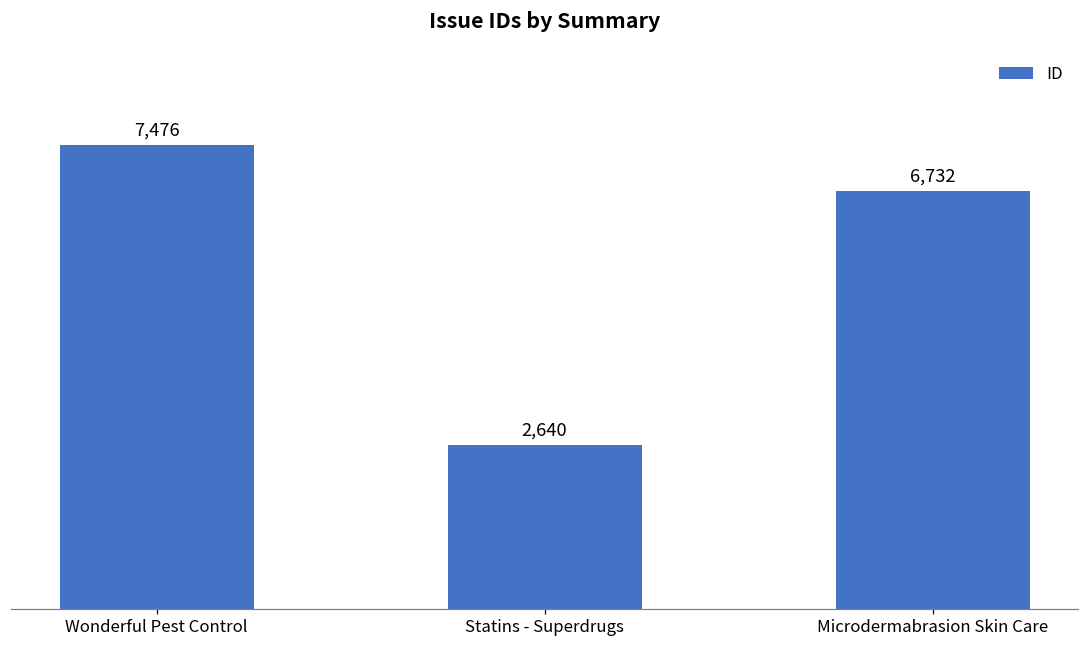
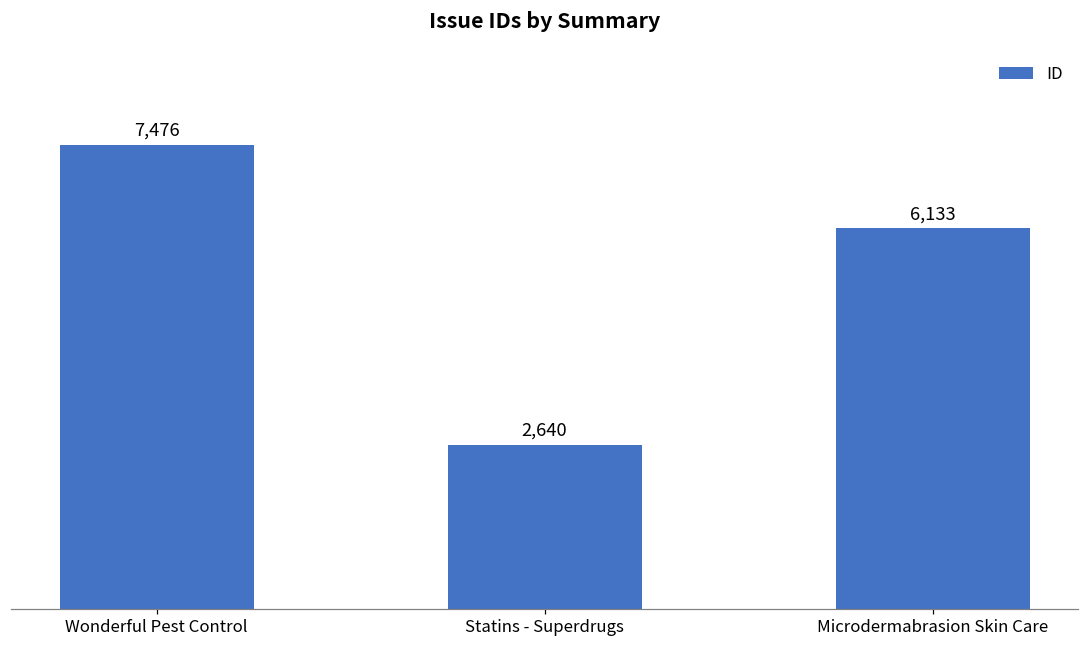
  {
    "Wonderful Pest Control": "7,476",
    "Statins - Superdrugs": "2,640",
-   "Microdermabrasion Skin Care": "6,732"
+   "Microdermabrasion Skin Care": "6,133"
  }
